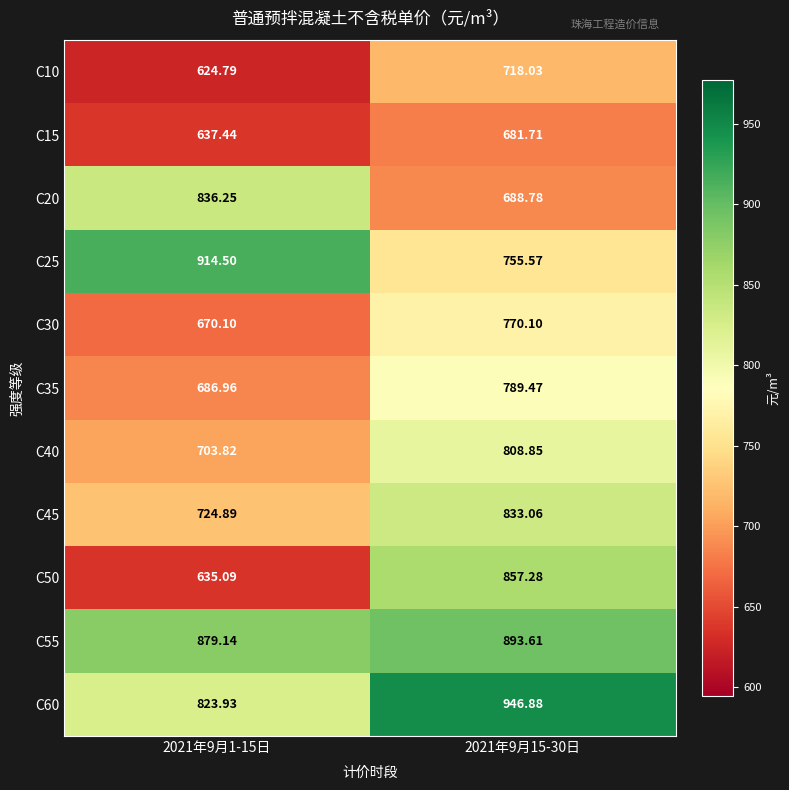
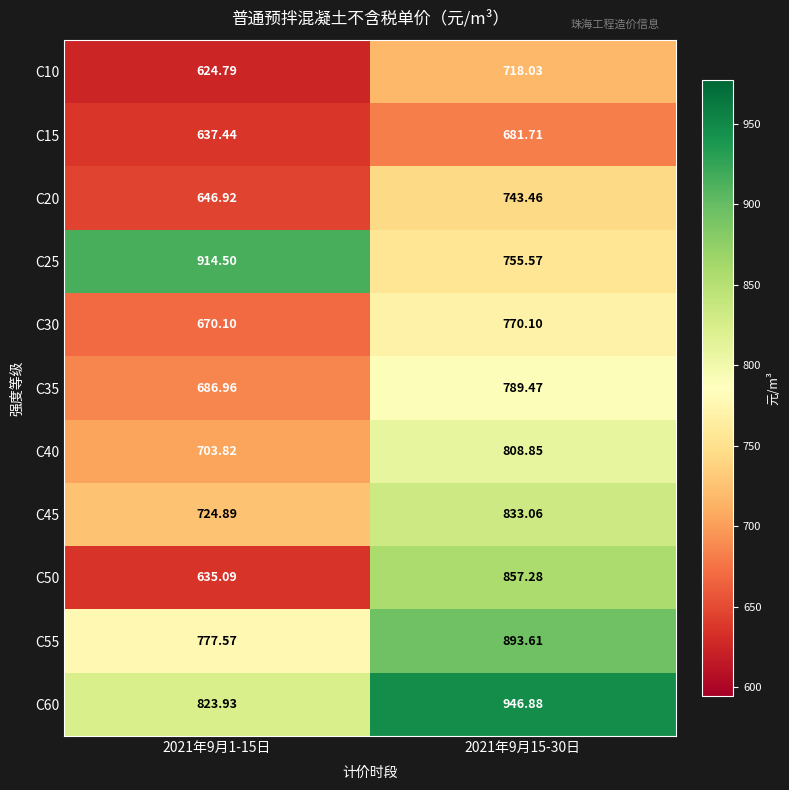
  {
    "C10": {
      "2021年9月1-15日": 624.79,
      "2021年9月15-30日": 718.03
    },
    "C15": {
      "2021年9月1-15日": 637.44,
      "2021年9月15-30日": 681.71
    },
    "C20": {
-     "2021年9月1-15日": 836.25,
-     "2021年9月15-30日": 688.78
+     "2021年9月1-15日": 646.92,
+     "2021年9月15-30日": 743.46
    },
    "C25": {
      "2021年9月1-15日": 914.50,
      "2021年9月15-30日": 755.57
    },
    "C30": {
      "2021年9月1-15日": 670.10,
      "2021年9月15-30日": 770.10
    },
    "C35": {
      "2021年9月1-15日": 686.96,
      "2021年9月15-30日": 789.47
    },
    "C40": {
      "2021年9月1-15日": 703.82,
      "2021年9月15-30日": 808.85
    },
    "C45": {
      "2021年9月1-15日": 724.89,
      "2021年9月15-30日": 833.06
    },
    "C50": {
      "2021年9月1-15日": 635.09,
      "2021年9月15-30日": 857.28
    },
    "C55": {
-     "2021年9月1-15日": 879.14,
+     "2021年9月1-15日": 777.57,
      "2021年9月15-30日": 893.61
    },
    "C60": {
      "2021年9月1-15日": 823.93,
      "2021年9月15-30日": 946.88
    }
  }
